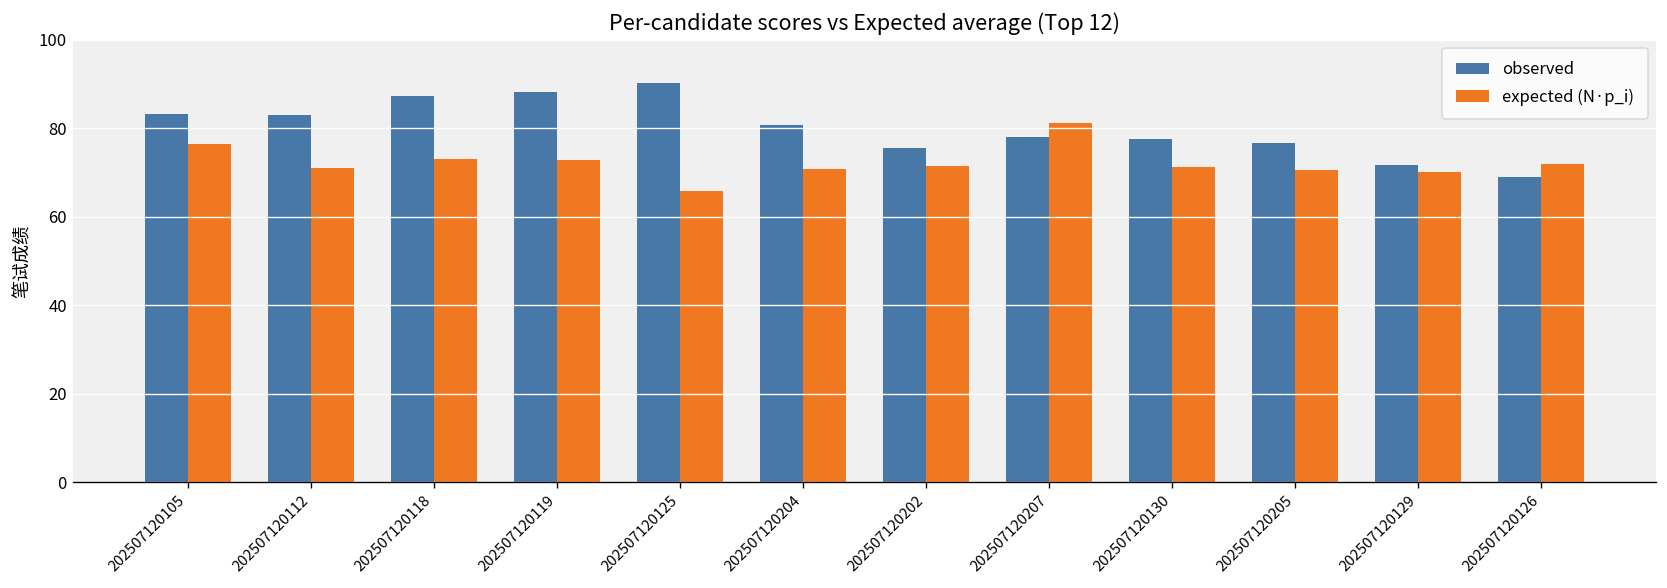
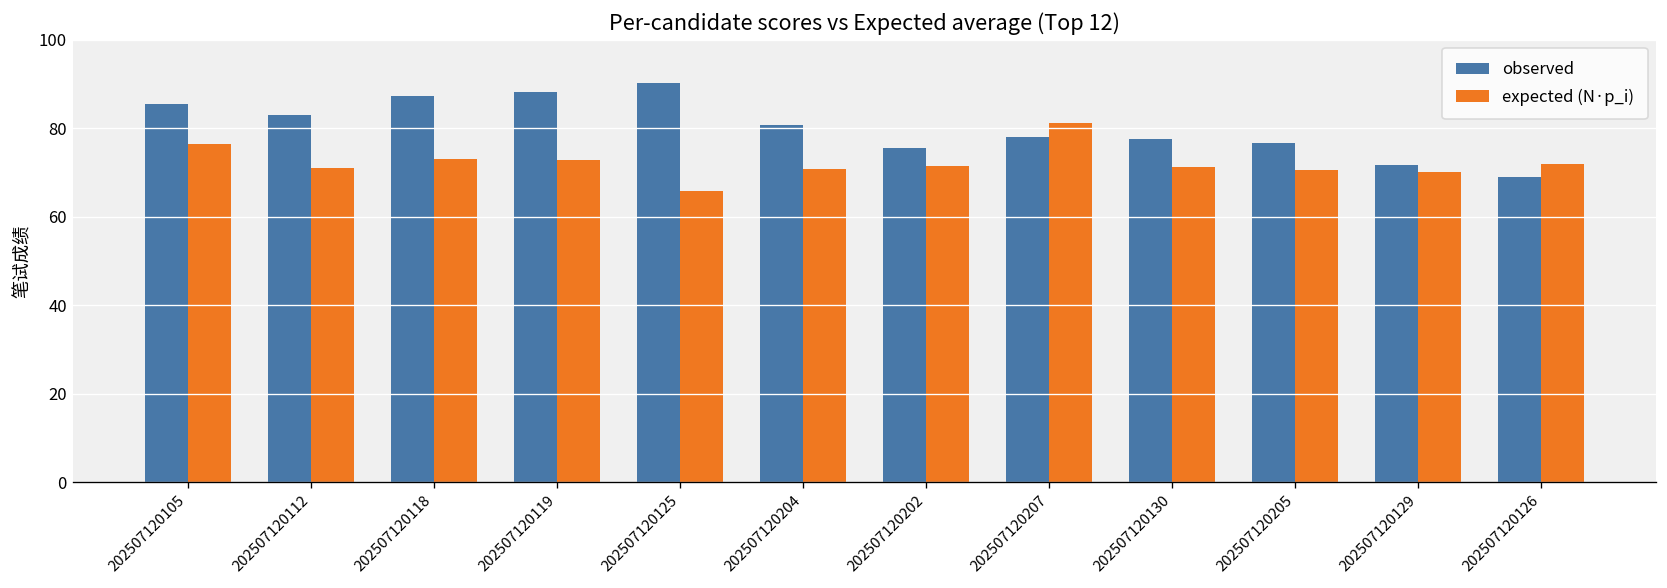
  {
    "observed": {
-     "202507120105": 83,
+     "202507120105": 86,
      "202507120112": 83,
      "202507120118": 87,
      "202507120119": 88,
      "202507120125": 90,
      "202507120204": 81,
      "202507120202": 76,
      "202507120207": 78,
      "202507120130": 78,
      "202507120205": 77,
      "202507120129": 72,
      "202507120126": 69
    },
    "expected (N·p_i)": {
      "202507120105": 76,
      "202507120112": 71,
      "202507120118": 73,
      "202507120119": 73,
      "202507120125": 66,
      "202507120204": 71,
      "202507120202": 72,
      "202507120207": 81,
      "202507120130": 71,
      "202507120205": 71,
      "202507120129": 70,
      "202507120126": 72
    }
  }
